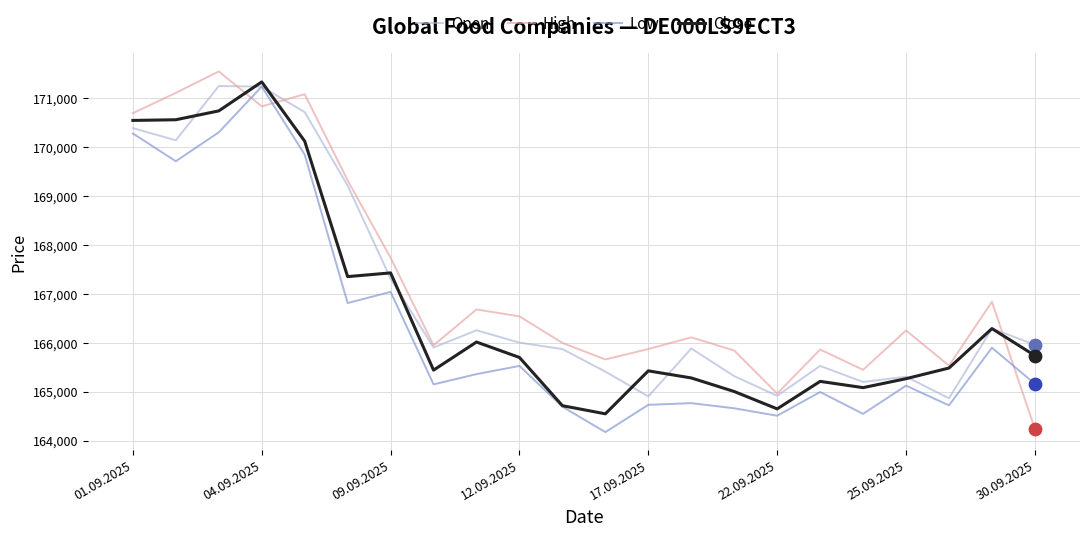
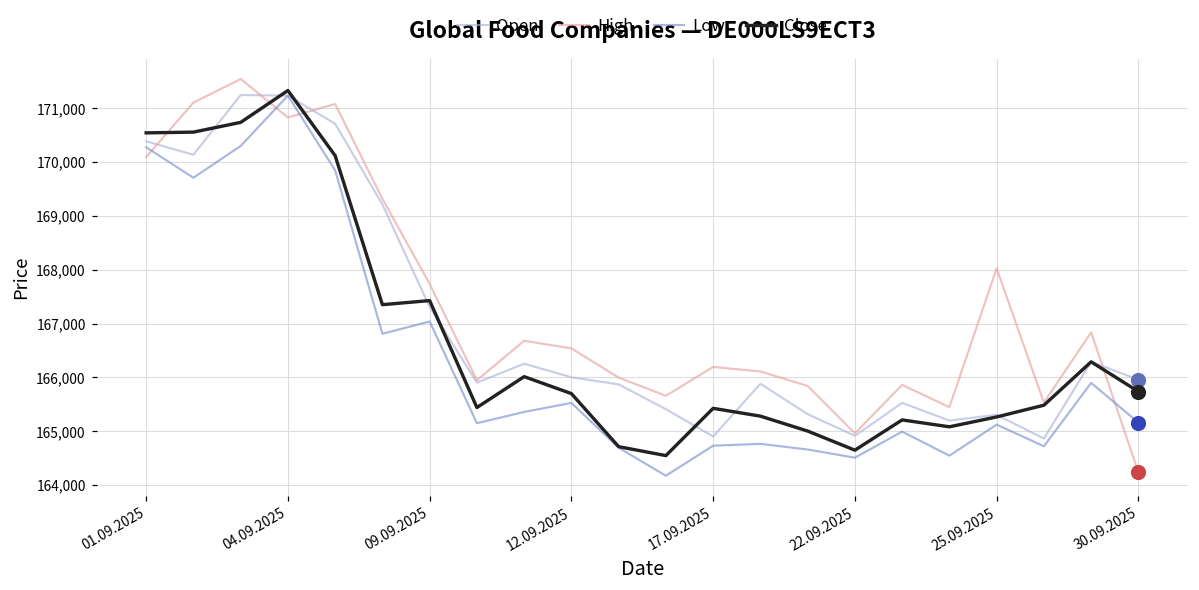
  {
    "High": {
-     "01.09.2025": "170,700",
+     "01.09.2025": "170,100",
      "04.09.2025": "170,800",
      "09.09.2025": "167,700",
      "12.09.2025": "166,500",
-     "17.09.2025": "165,900",
-     "25.09.2025": "166,300"
+     "17.09.2025": "166,200",
+     "25.09.2025": "168,000"
    }
  }
